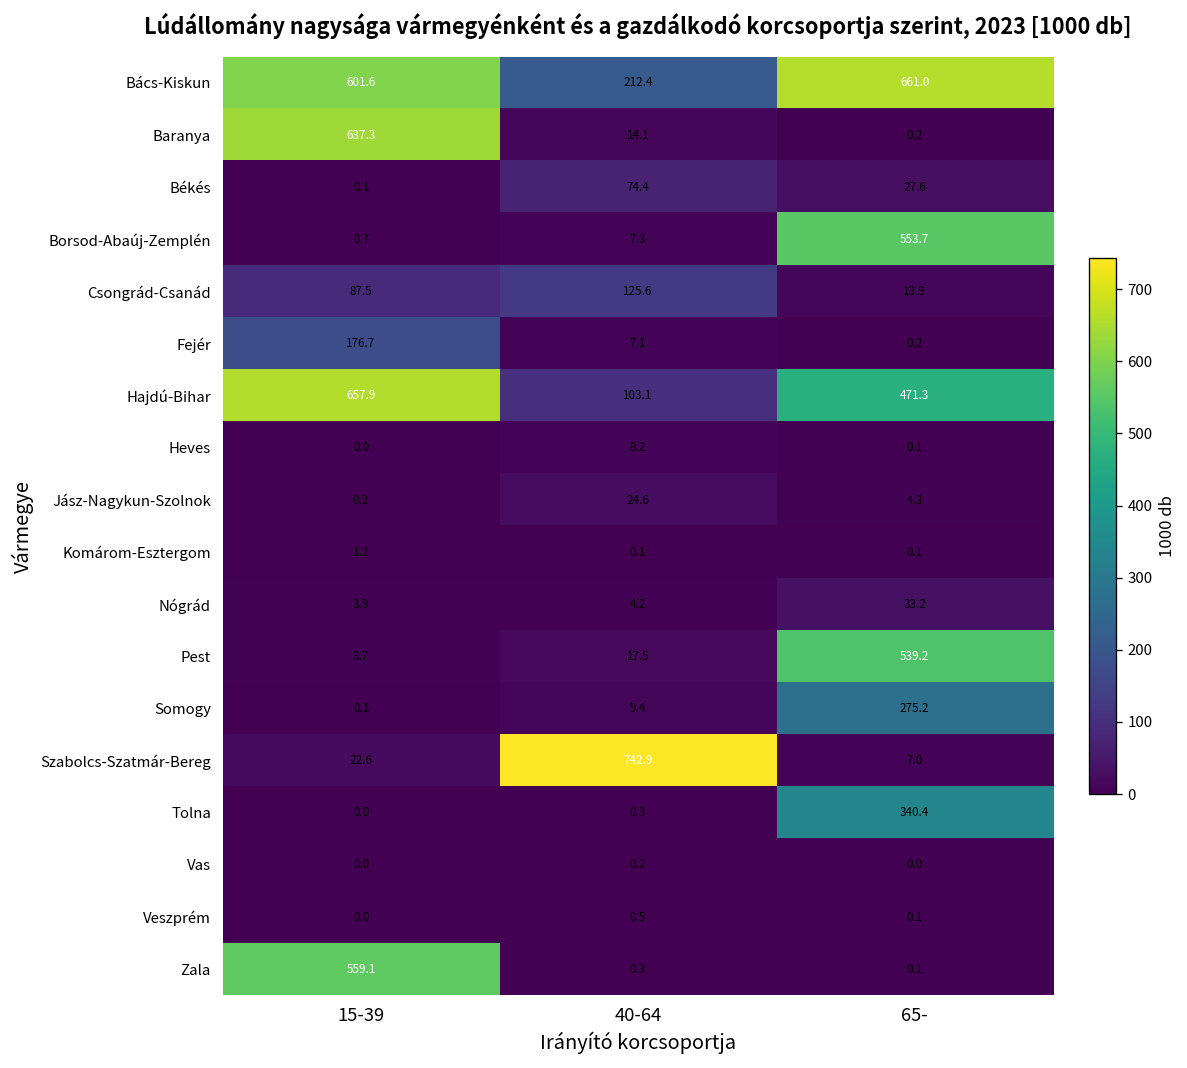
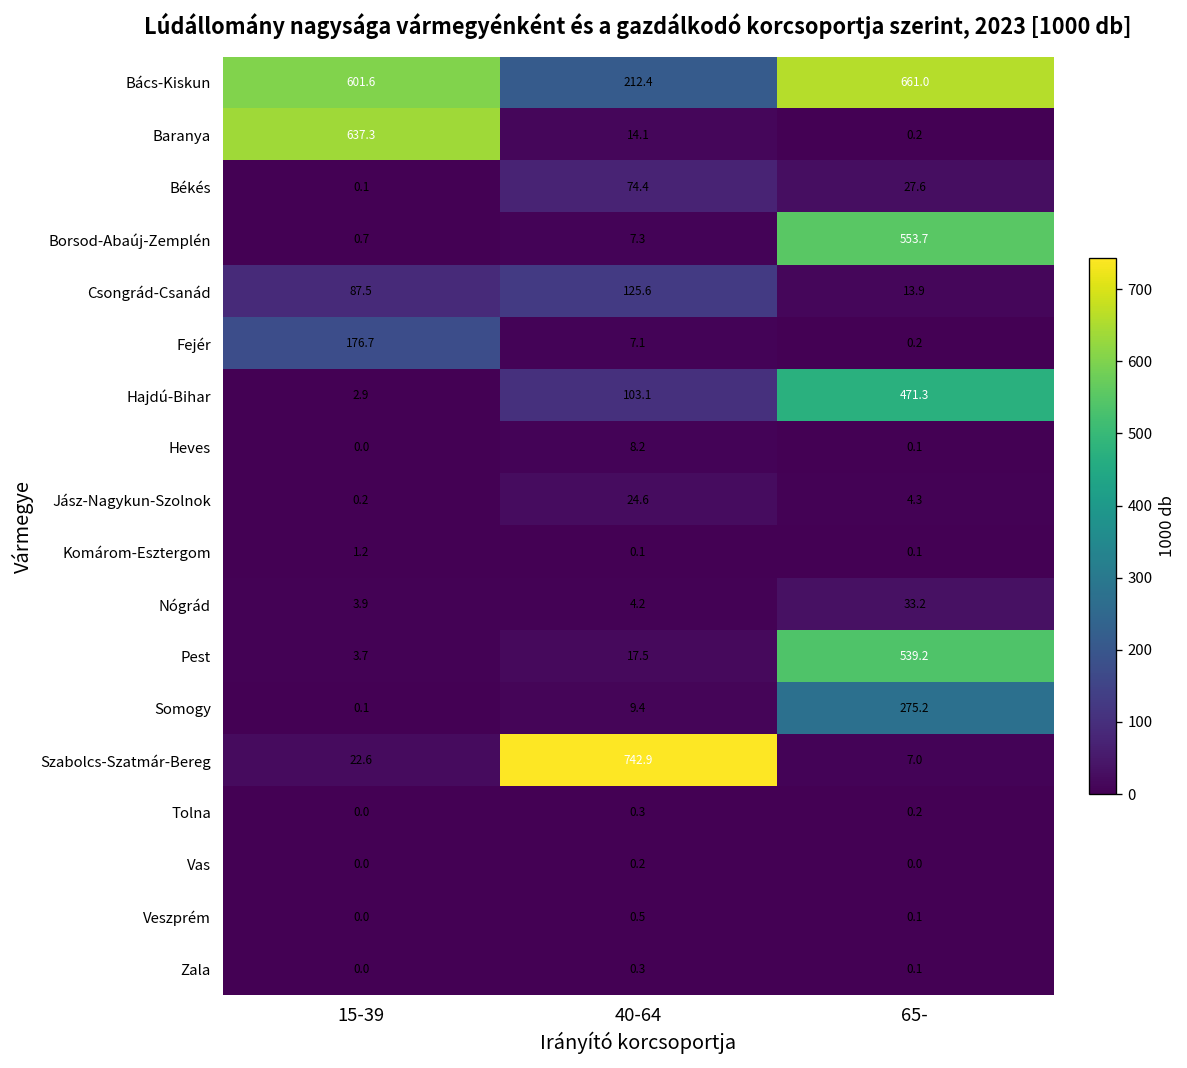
  {
    "Bács-Kiskun": {
      "15-39": 601.6,
      "40-64": 212.4,
      "65-": 661.0
    },
    "Baranya": {
      "15-39": 637.3,
      "40-64": 14.1,
      "65-": 0.2
    },
    "Békés": {
      "15-39": 0.1,
      "40-64": 74.4,
      "65-": 27.6
    },
    "Borsod-Abaúj-Zemplén": {
      "15-39": 0.7,
      "40-64": 7.3,
      "65-": 553.7
    },
    "Csongrád-Csanád": {
      "15-39": 87.5,
      "40-64": 125.6,
      "65-": 13.9
    },
    "Fejér": {
      "15-39": 176.7,
      "40-64": 7.1,
      "65-": 0.2
    },
    "Hajdú-Bihar": {
-     "15-39": 657.9,
+     "15-39": 2.9,
      "40-64": 103.1,
      "65-": 471.3
    },
    "Heves": {
      "15-39": 0.0,
      "40-64": 8.2,
      "65-": 0.1
    },
    "Jász-Nagykun-Szolnok": {
      "15-39": 0.2,
      "40-64": 24.6,
      "65-": 4.3
    },
    "Komárom-Esztergom": {
      "15-39": 1.2,
      "40-64": 0.1,
      "65-": 0.1
    },
    "Nógrád": {
      "15-39": 3.9,
      "40-64": 4.2,
      "65-": 33.2
    },
    "Pest": {
      "15-39": 3.7,
      "40-64": 17.5,
      "65-": 539.2
    },
    "Somogy": {
      "15-39": 0.1,
      "40-64": 9.4,
      "65-": 275.2
    },
    "Szabolcs-Szatmár-Bereg": {
      "15-39": 22.6,
      "40-64": 742.9,
      "65-": 7.0
    },
    "Tolna": {
      "15-39": 0.0,
      "40-64": 0.3,
-     "65-": 340.4
+     "65-": 0.2
    },
    "Vas": {
      "15-39": 0.0,
      "40-64": 0.2,
      "65-": 0.0
    },
    "Veszprém": {
      "15-39": 0.0,
      "40-64": 0.5,
      "65-": 0.1
    },
    "Zala": {
-     "15-39": 559.1,
+     "15-39": 0.0,
      "40-64": 0.3,
      "65-": 0.1
    }
  }
